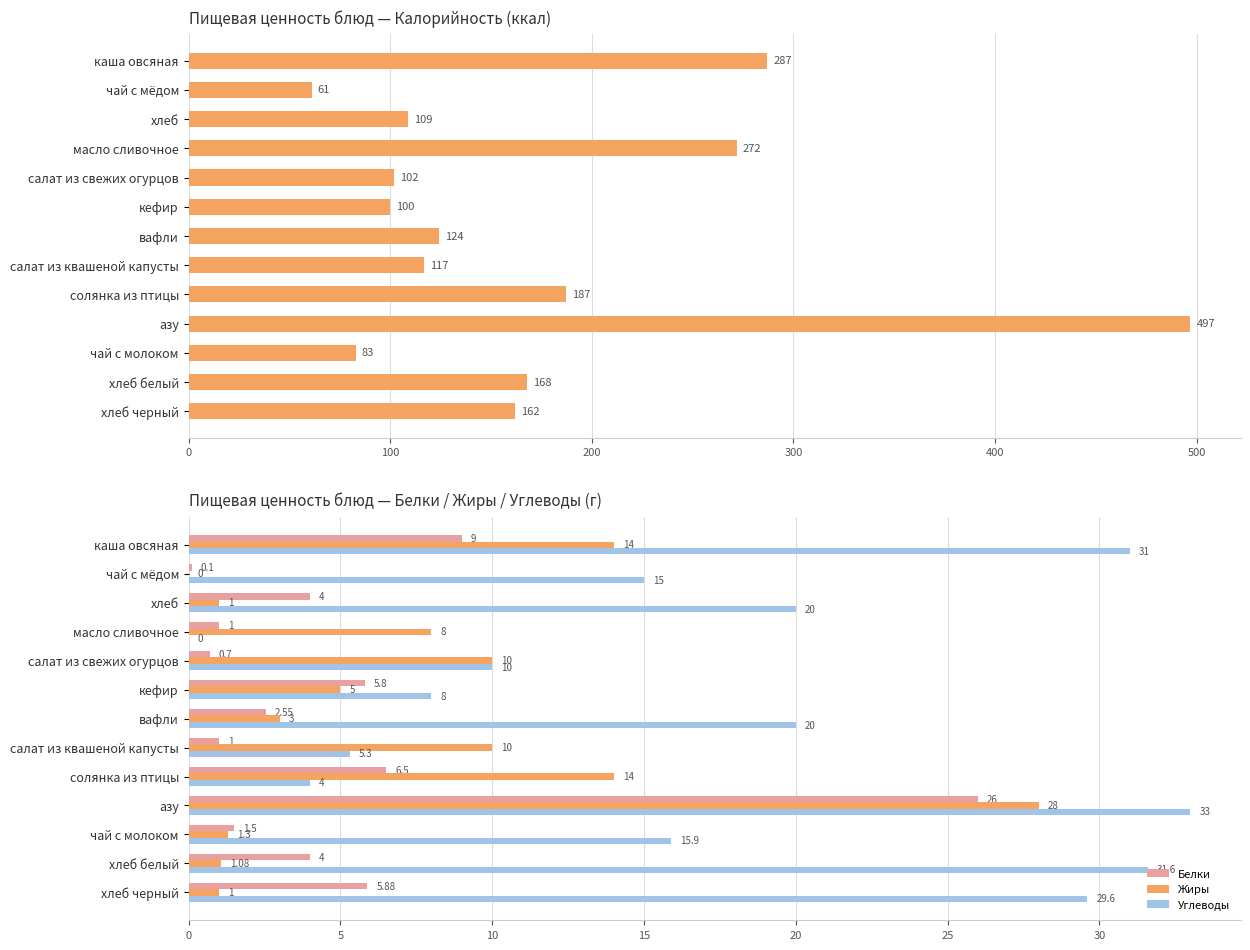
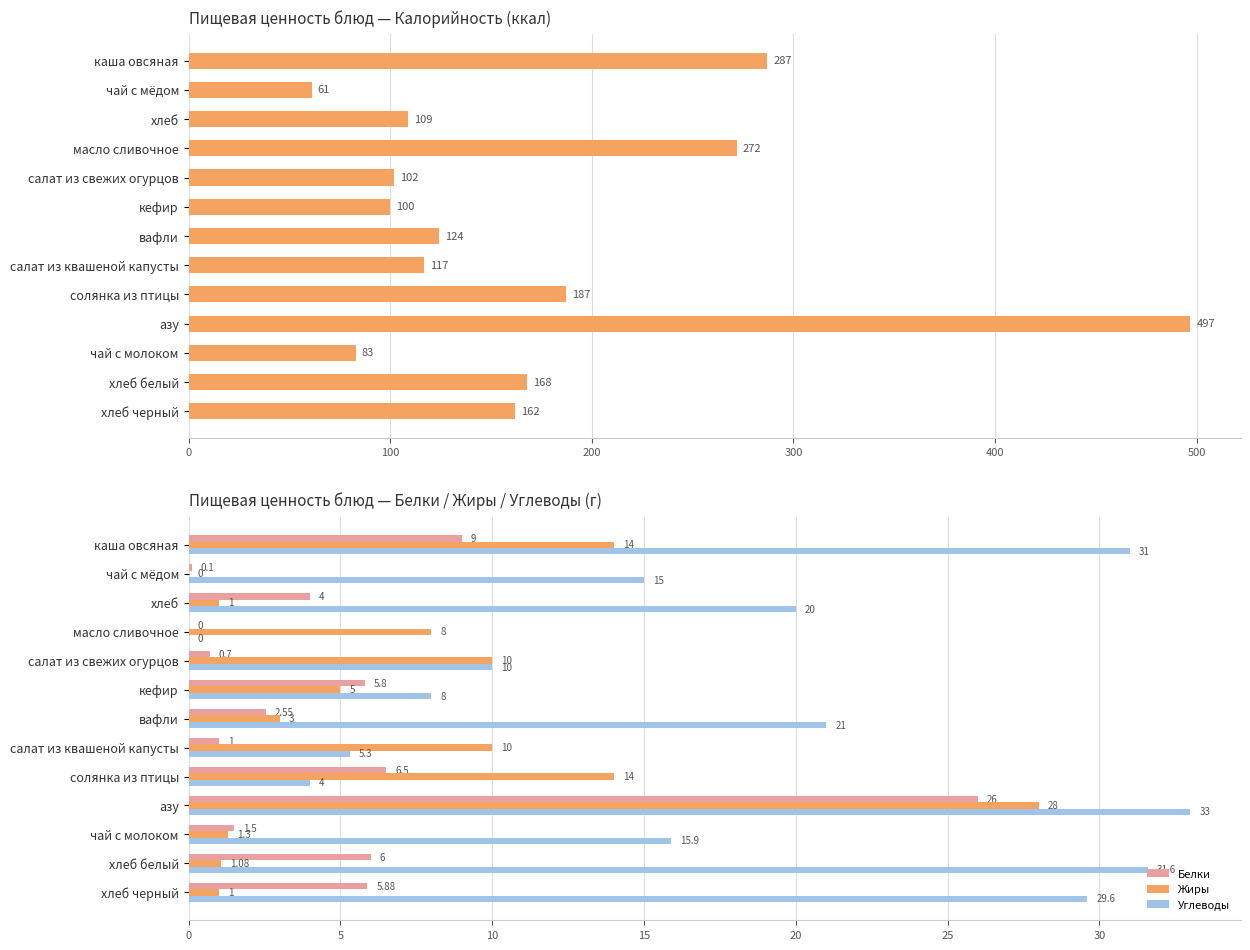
  {
    "Пищевая ценность блюд — Калорийность (ккал)": {
      "каша овсяная": 287,
      "чай с мёдом": 61,
      "хлеб": 109,
      "масло сливочное": 272,
      "салат из свежих огурцов": 102,
      "кефир": 100,
      "вафли": 124,
      "салат из квашеной капусты": 117,
      "солянка из птицы": 187,
      "азу": 497,
      "чай с молоком": 83,
      "хлеб белый": 168,
      "хлеб черный": 162
    },
    "Пищевая ценность блюд — Белки / Жиры / Углеводы (г)": {
      "Белки": {
        "каша овсяная": 9,
        "чай с мёдом": 0.1,
        "хлеб": 4,
-       "масло сливочное": 1,
+       "масло сливочное": 0,
        "салат из свежих огурцов": 0.7,
        "кефир": 5.8,
        "вафли": 2.55,
        "салат из квашеной капусты": 1,
        "солянка из птицы": 6.5,
        "азу": 26,
-       "хлеб белый": 4,
+       "хлеб белый": 6,
        "хлеб черный": 5.88
      },
      "Жиры": {
        "каша овсяная": 14,
        "хлеб": 1,
        "масло сливочное": 8,
        "кефир": 5,
        "салат из квашеной капусты": 10,
        "солянка из птицы": 14,
        "азу": 28,
        "хлеб белый": 1.08,
        "хлеб черный": 1
      },
      "Углеводы": {
        "каша овсяная": 31,
        "чай с мёдом": 15,
        "хлеб": 20,
        "масло сливочное": 0,
        "кефир": 8,
-       "вафли": 20,
+       "вафли": 21,
        "салат из квашеной капусты": 5.3,
        "солянка из птицы": 4,
        "азу": 33,
        "чай с молоком": 15.9,
        "хлеб белый": 31.6,
        "хлеб черный": 29.6
      }
    }
  }
